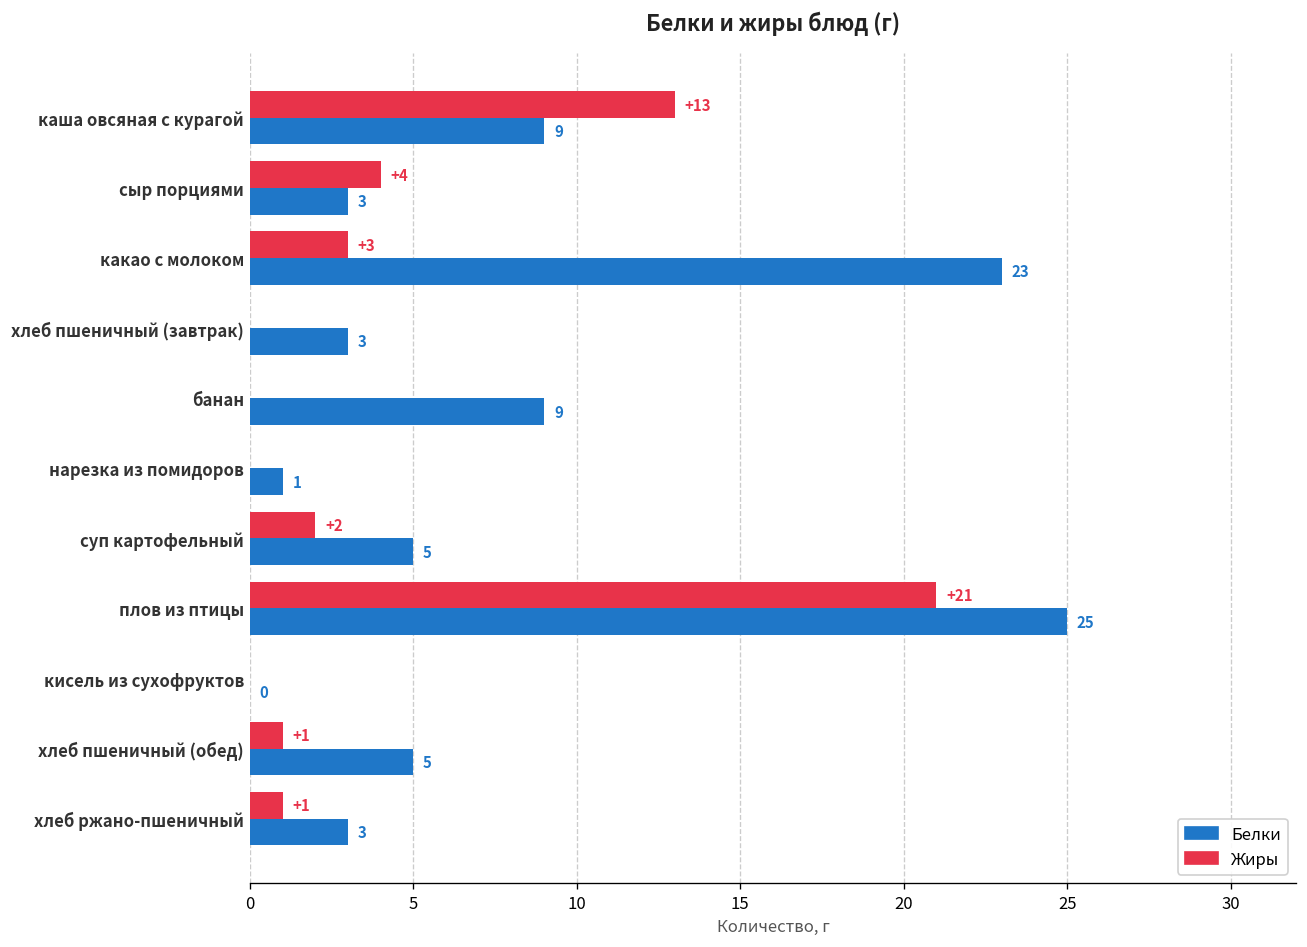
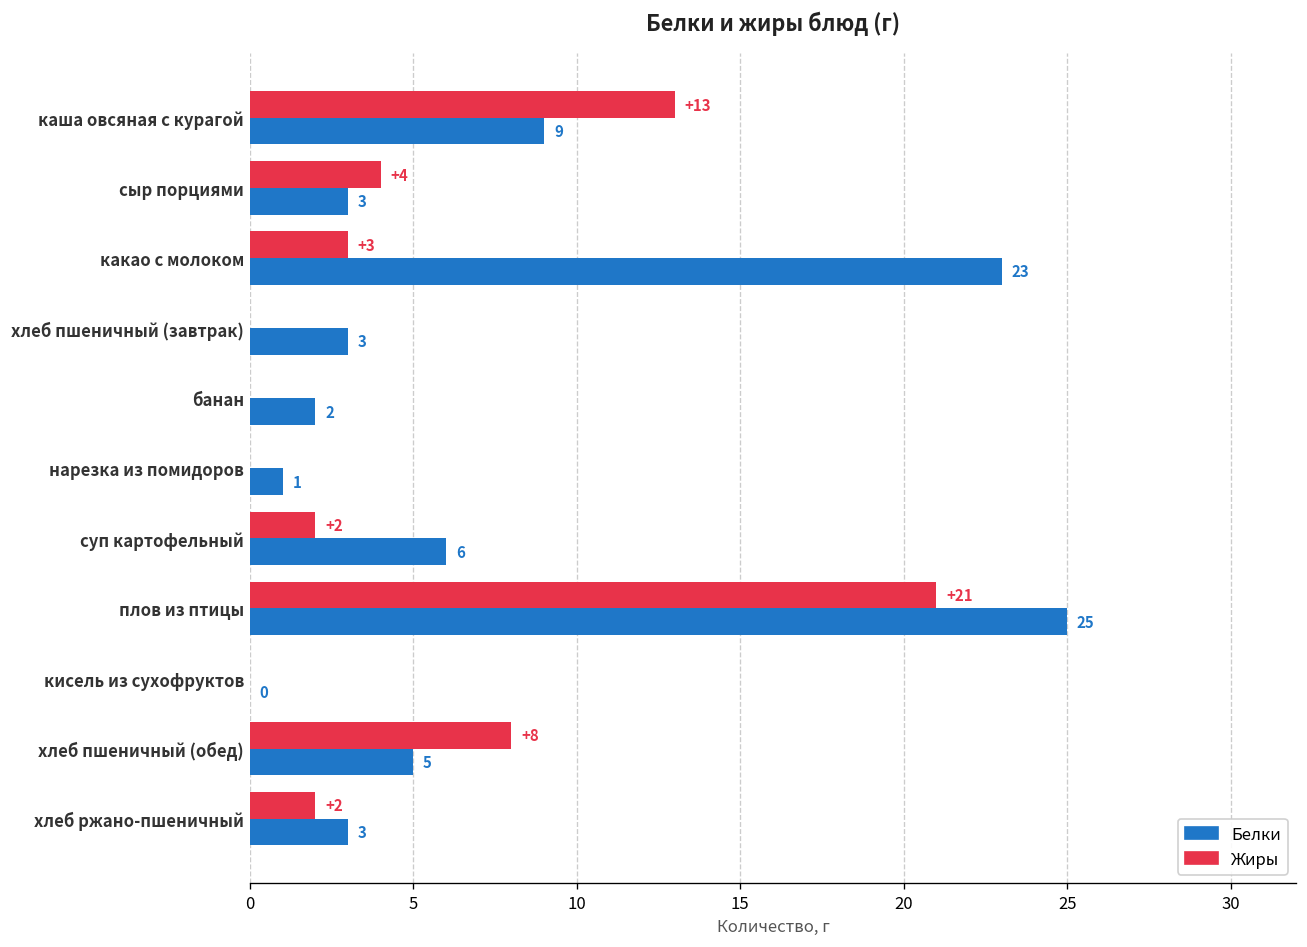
  {
    "Белки": {
      "каша овсяная с курагой": "9",
      "сыр порциями": "3",
      "какао с молоком": "23",
      "хлеб пшеничный (завтрак)": "3",
-     "банан": "9",
+     "банан": "2",
      "нарезка из помидоров": "1",
-     "суп картофельный": "5",
+     "суп картофельный": "6",
      "плов из птицы": "25",
      "кисель из сухофруктов": "0",
      "хлеб пшеничный (обед)": "5",
      "хлеб ржано-пшеничный": "3"
    },
    "Жиры": {
      "каша овсяная с курагой": "+13",
      "сыр порциями": "+4",
      "какао с молоком": "+3",
      "суп картофельный": "+2",
      "плов из птицы": "+21",
-     "хлеб пшеничный (обед)": "+1",
-     "хлеб ржано-пшеничный": "+1"
+     "хлеб пшеничный (обед)": "+8",
+     "хлеб ржано-пшеничный": "+2"
    }
  }
